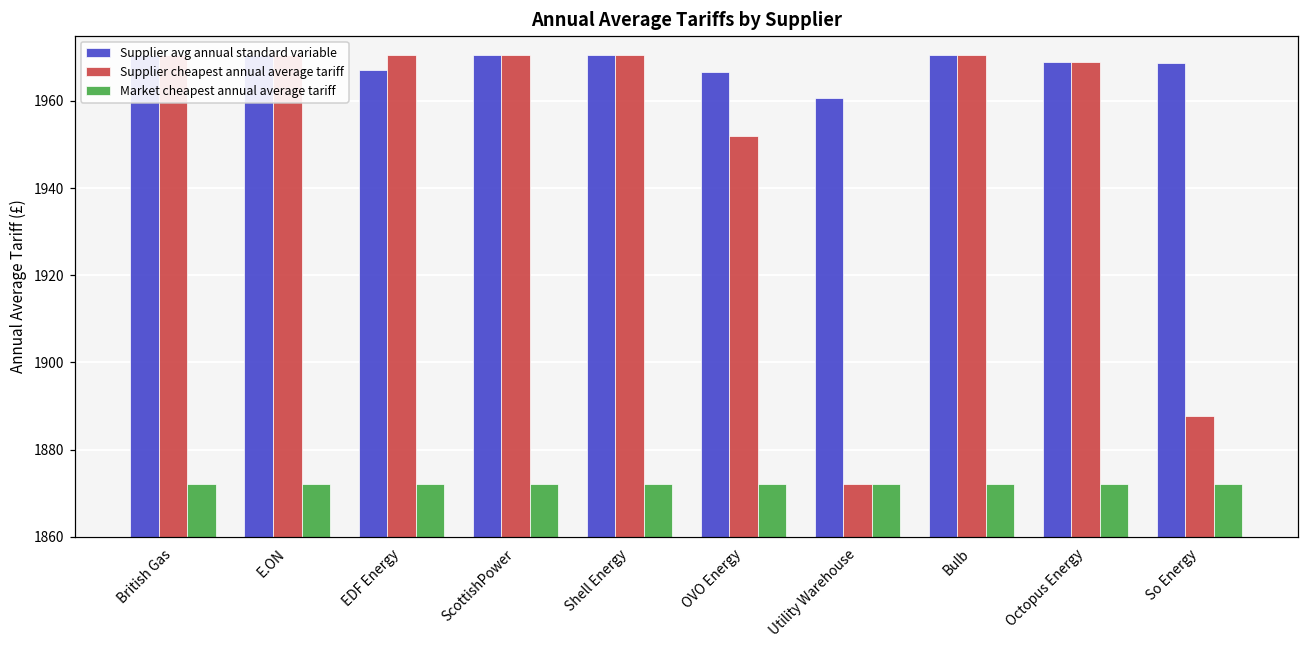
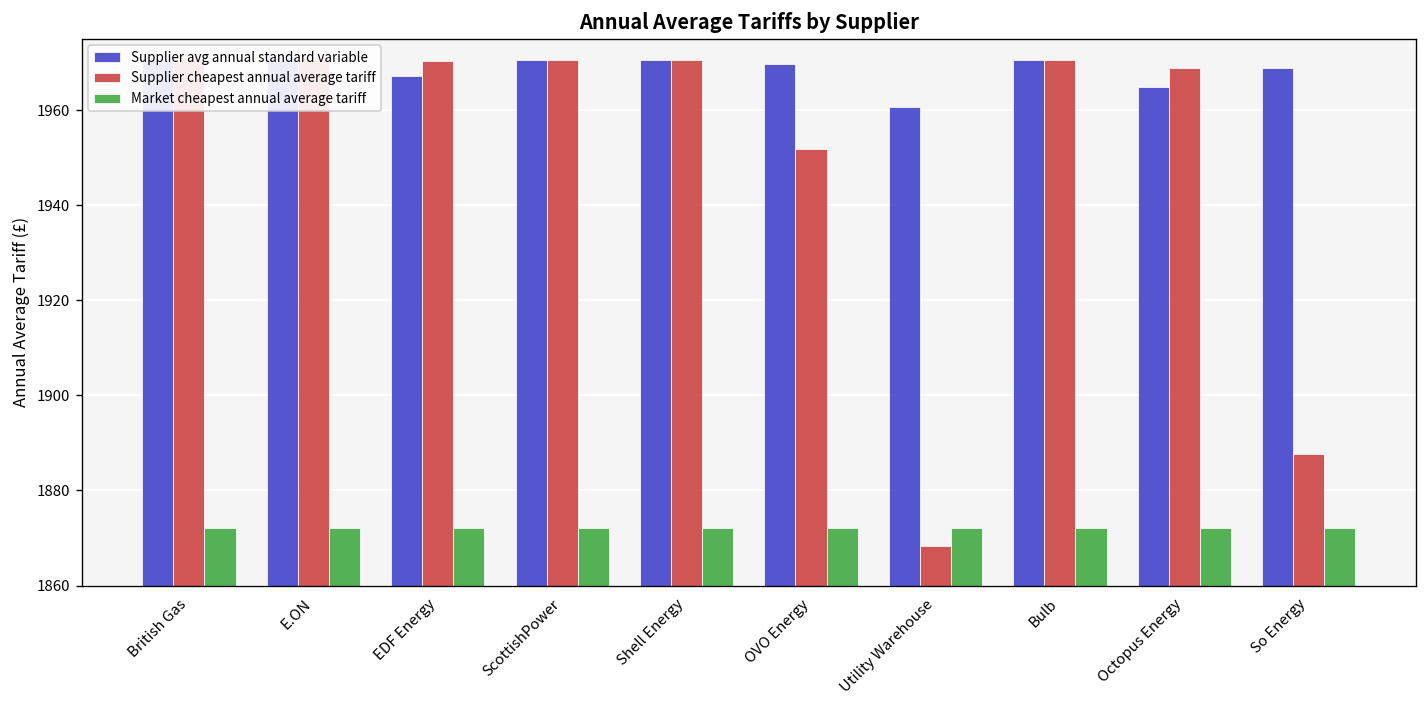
  {
    "Supplier avg annual standard variable": {
      "EDF Energy": 1967,
      "ScottishPower": 1971,
      "Shell Energy": 1971,
-     "OVO Energy": 1967,
+     "OVO Energy": 1970,
      "Utility Warehouse": 1961,
      "Bulb": 1971,
-     "Octopus Energy": 1969,
+     "Octopus Energy": 1965,
      "So Energy": 1969
    },
    "Supplier cheapest annual average tariff": {
      "EDF Energy": 1970,
      "ScottishPower": 1971,
      "Shell Energy": 1971,
      "OVO Energy": 1952,
-     "Utility Warehouse": 1872,
+     "Utility Warehouse": 1868,
      "Bulb": 1971,
      "Octopus Energy": 1969,
      "So Energy": 1888
    },
    "Market cheapest annual average tariff": {
      "British Gas": 1872,
      "E.ON": 1872,
      "EDF Energy": 1872,
      "ScottishPower": 1872,
      "Shell Energy": 1872,
      "OVO Energy": 1872,
      "Utility Warehouse": 1872,
      "Bulb": 1872,
      "Octopus Energy": 1872,
      "So Energy": 1872
    }
  }
